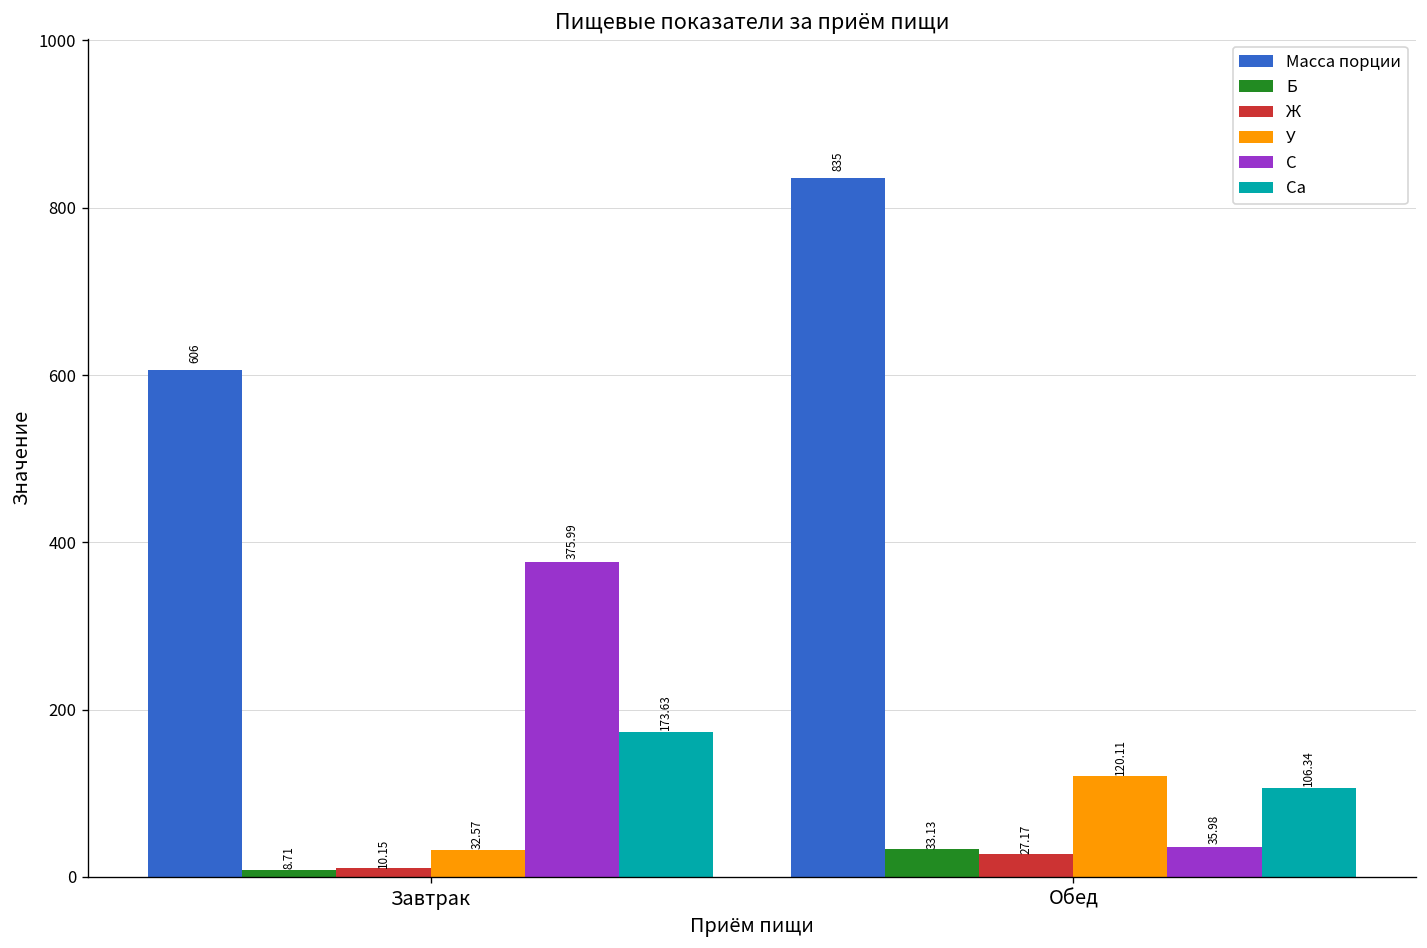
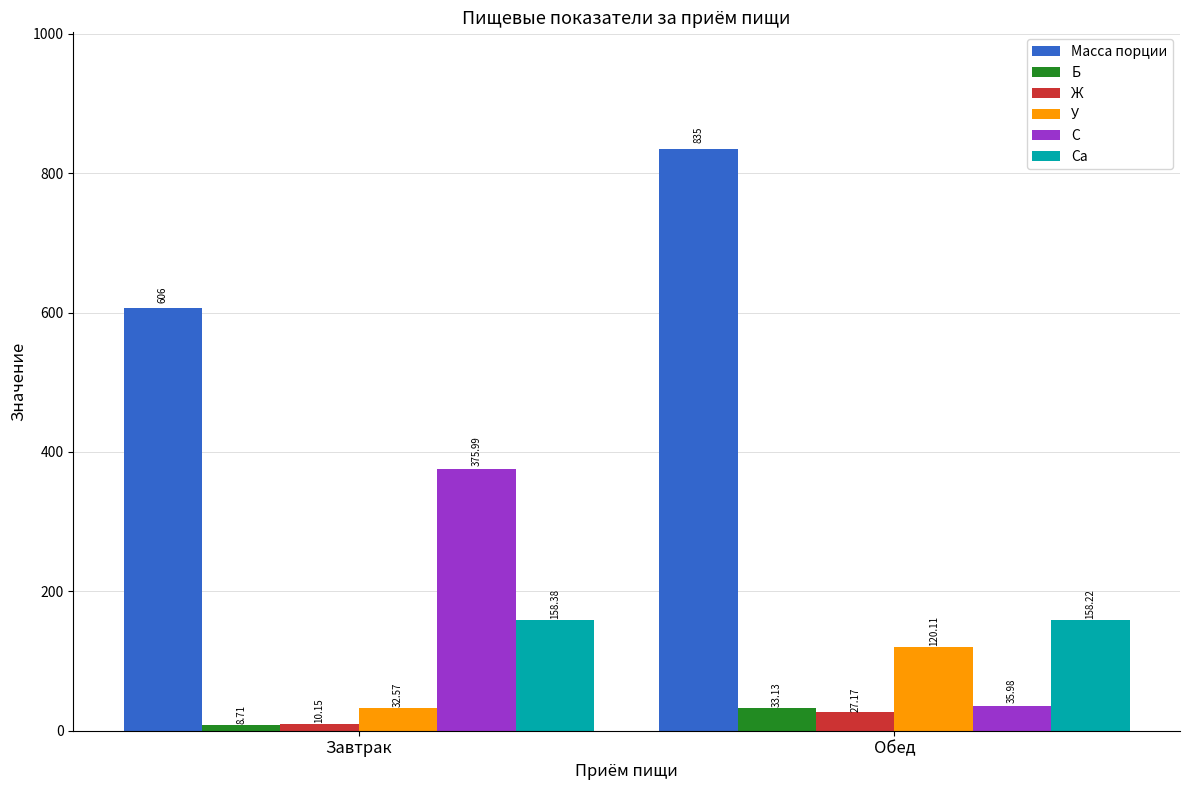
  {
    "Масса порции": {
      "Завтрак": 606,
      "Обед": 835
    },
    "Б": {
      "Завтрак": 8.71,
      "Обед": 33.13
    },
    "Ж": {
      "Завтрак": 10.15,
      "Обед": 27.17
    },
    "У": {
      "Завтрак": 32.57,
      "Обед": 120.11
    },
    "С": {
      "Завтрак": 375.99,
      "Обед": 35.98
    },
    "Са": {
-     "Завтрак": 173.63,
-     "Обед": 106.34
+     "Завтрак": 158.38,
+     "Обед": 158.22
    }
  }
